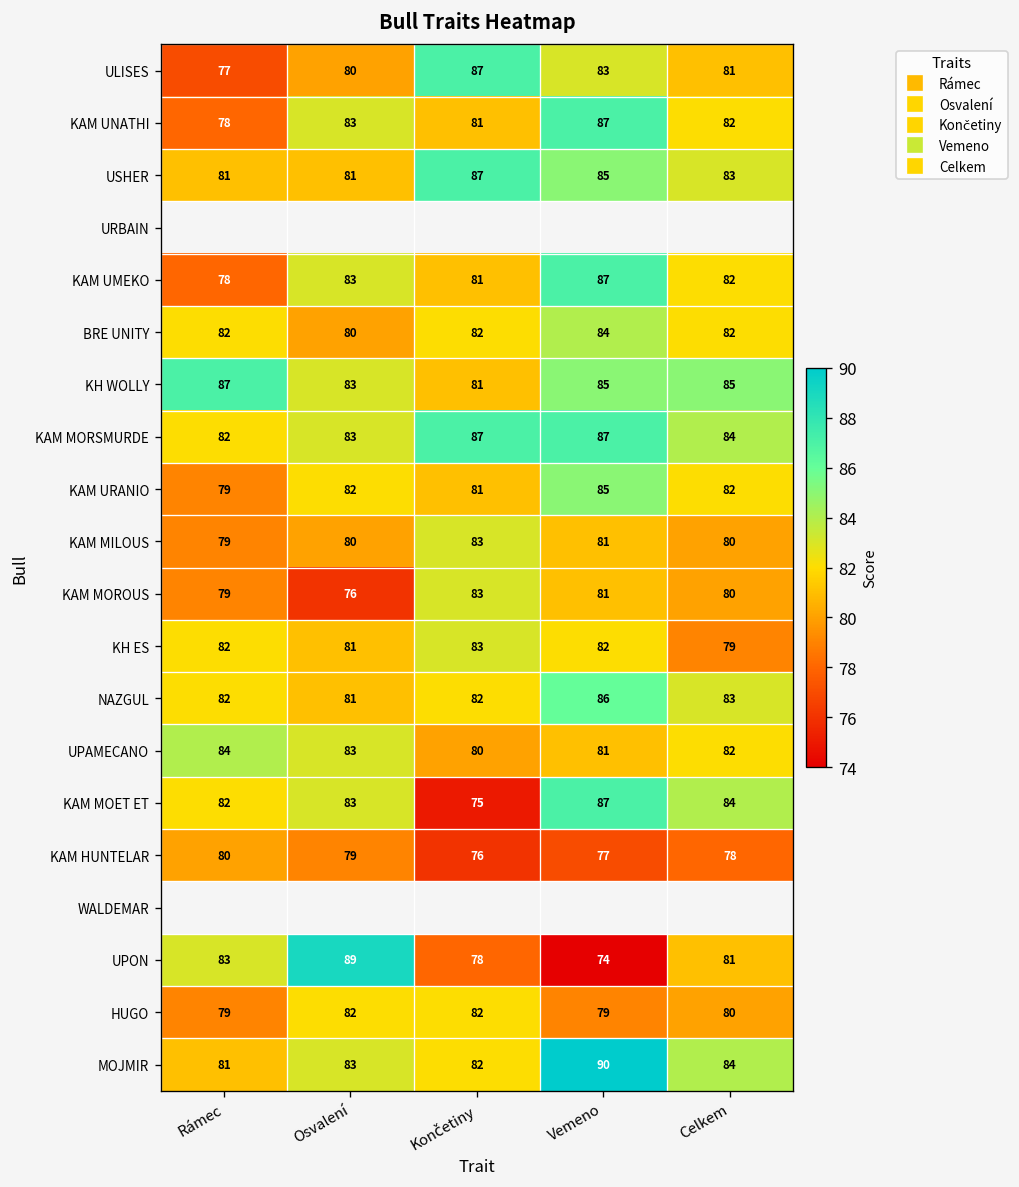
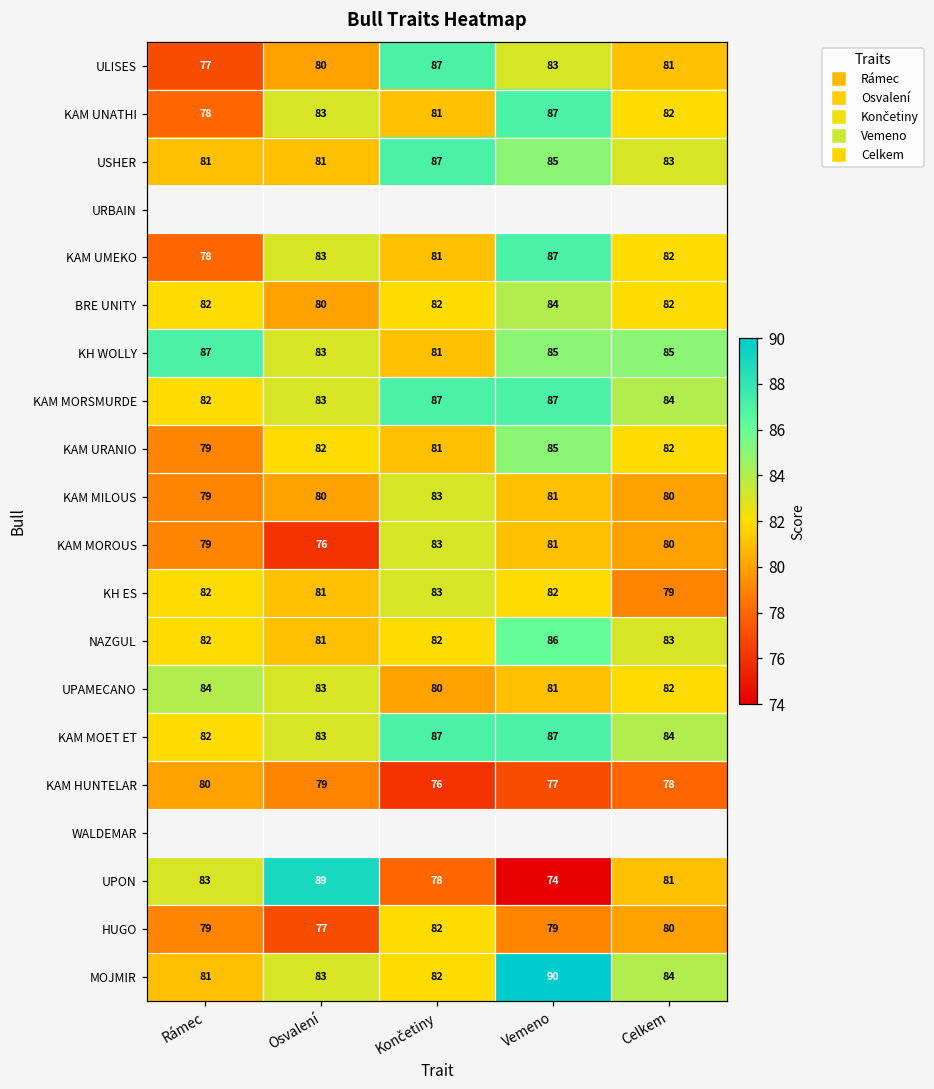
  {
    "ULISES": {
      "Rámec": 77,
      "Osvalení": 80,
      "Končetiny": 87,
      "Vemeno": 83,
      "Celkem": 81
    },
    "KAM UNATHI": {
      "Rámec": 78,
      "Osvalení": 83,
      "Končetiny": 81,
      "Vemeno": 87,
      "Celkem": 82
    },
    "USHER": {
      "Rámec": 81,
      "Osvalení": 81,
      "Končetiny": 87,
      "Vemeno": 85,
      "Celkem": 83
    },
    "KAM UMEKO": {
      "Rámec": 78,
      "Osvalení": 83,
      "Končetiny": 81,
      "Vemeno": 87,
      "Celkem": 82
    },
    "BRE UNITY": {
      "Rámec": 82,
      "Osvalení": 80,
      "Končetiny": 82,
      "Vemeno": 84,
      "Celkem": 82
    },
    "KH WOLLY": {
      "Rámec": 87,
      "Osvalení": 83,
      "Končetiny": 81,
      "Vemeno": 85,
      "Celkem": 85
    },
    "KAM MORSMURDE": {
      "Rámec": 82,
      "Osvalení": 83,
      "Končetiny": 87,
      "Vemeno": 87,
      "Celkem": 84
    },
    "KAM URANIO": {
      "Rámec": 79,
      "Osvalení": 82,
      "Končetiny": 81,
      "Vemeno": 85,
      "Celkem": 82
    },
    "KAM MILOUS": {
      "Rámec": 79,
      "Osvalení": 80,
      "Končetiny": 83,
      "Vemeno": 81,
      "Celkem": 80
    },
    "KAM MOROUS": {
      "Rámec": 79,
      "Osvalení": 76,
      "Končetiny": 83,
      "Vemeno": 81,
      "Celkem": 80
    },
    "KH ES": {
      "Rámec": 82,
      "Osvalení": 81,
      "Končetiny": 83,
      "Vemeno": 82,
      "Celkem": 79
    },
    "NAZGUL": {
      "Rámec": 82,
      "Osvalení": 81,
      "Končetiny": 82,
      "Vemeno": 86,
      "Celkem": 83
    },
    "UPAMECANO": {
      "Rámec": 84,
      "Osvalení": 83,
      "Končetiny": 80,
      "Vemeno": 81,
      "Celkem": 82
    },
    "KAM MOET ET": {
      "Rámec": 82,
      "Osvalení": 83,
-     "Končetiny": 75,
+     "Končetiny": 87,
      "Vemeno": 87,
      "Celkem": 84
    },
    "KAM HUNTELAR": {
      "Rámec": 80,
      "Osvalení": 79,
      "Končetiny": 76,
      "Vemeno": 77,
      "Celkem": 78
    },
    "UPON": {
      "Rámec": 83,
      "Osvalení": 89,
      "Končetiny": 78,
      "Vemeno": 74,
      "Celkem": 81
    },
    "HUGO": {
      "Rámec": 79,
-     "Osvalení": 82,
+     "Osvalení": 77,
      "Končetiny": 82,
      "Vemeno": 79,
      "Celkem": 80
    },
    "MOJMIR": {
      "Rámec": 81,
      "Osvalení": 83,
      "Končetiny": 82,
      "Vemeno": 90,
      "Celkem": 84
    }
  }
